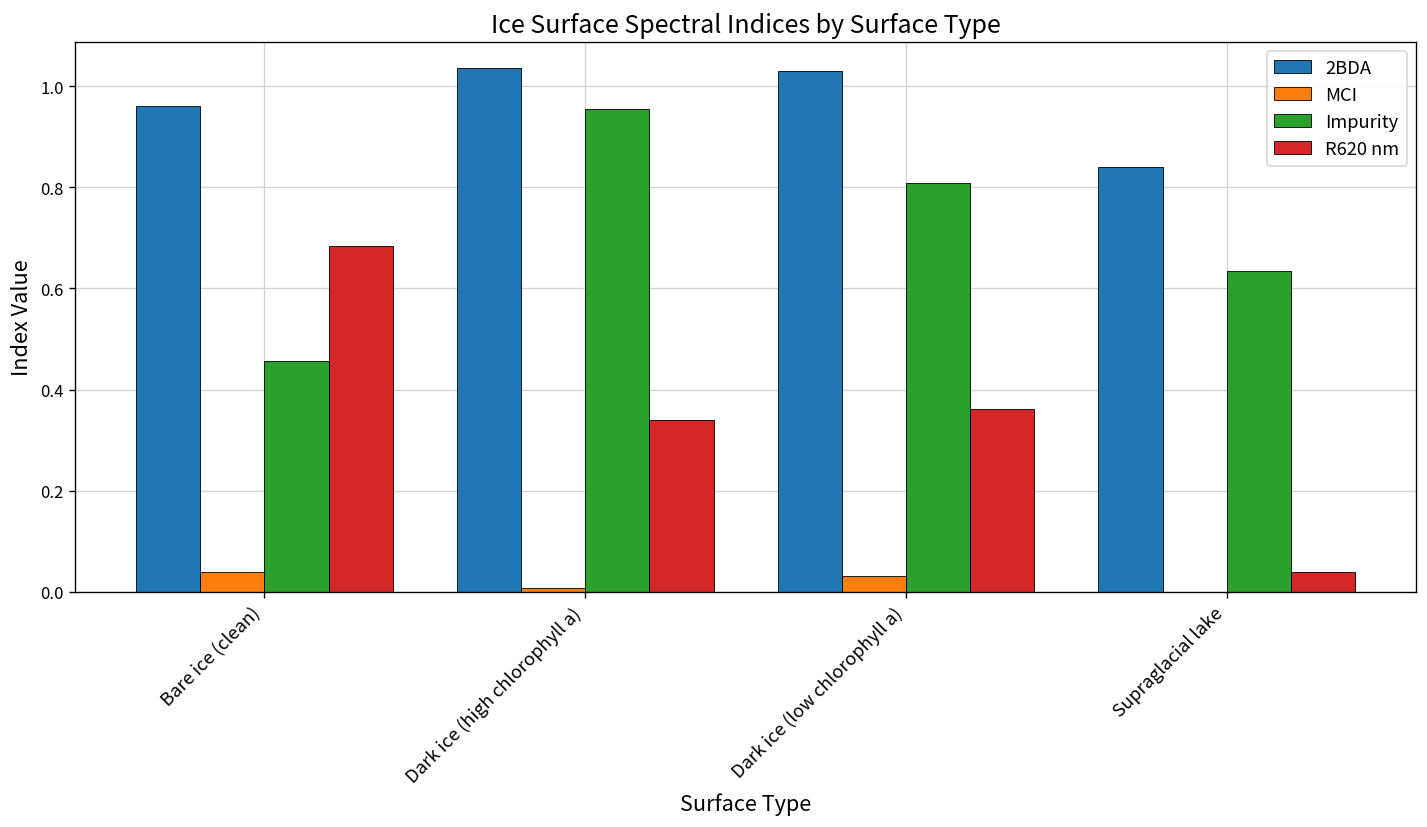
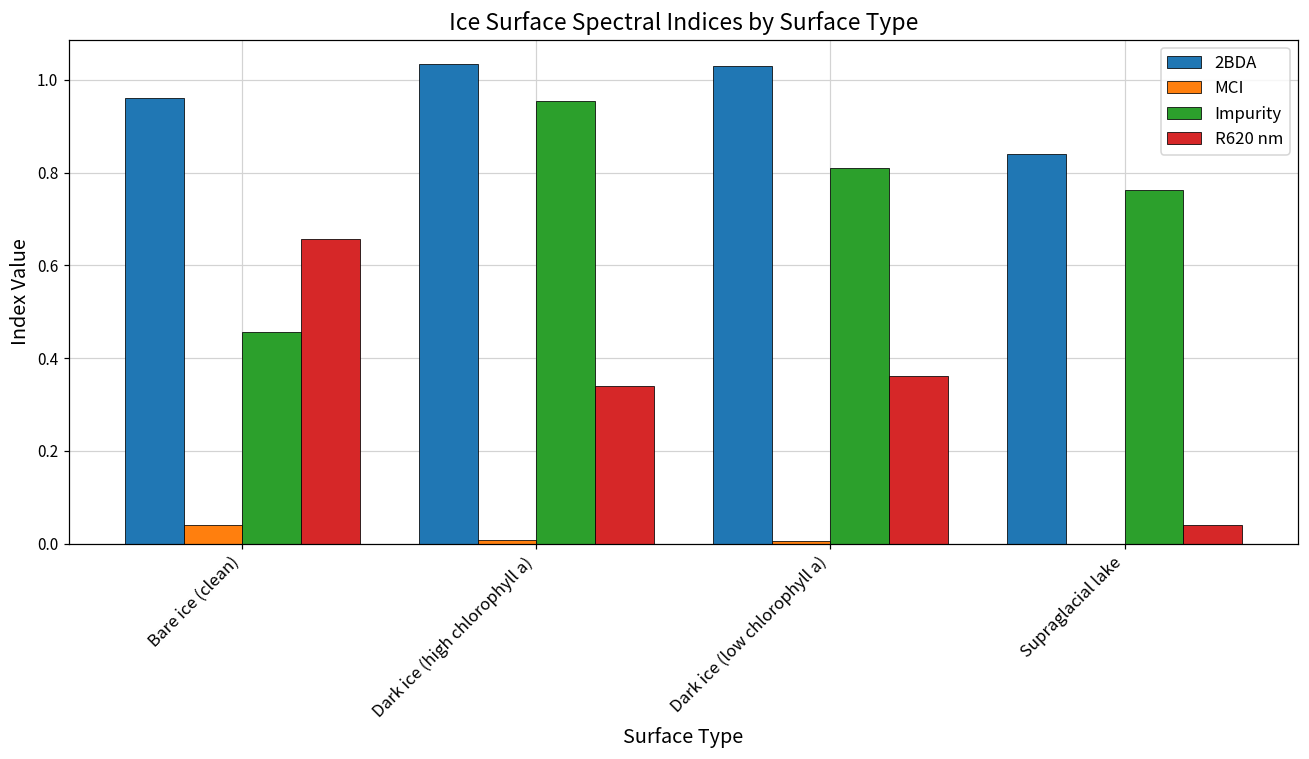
  {
    "2BDA": {
      "Bare ice (clean)": 0.96,
      "Dark ice (high chlorophyll a)": 1.04,
      "Dark ice (low chlorophyll a)": 1.03,
      "Supraglacial lake": 0.84
    },
    "MCI": {
      "Bare ice (clean)": 0.04,
      "Dark ice (high chlorophyll a)": 0.01,
-     "Dark ice (low chlorophyll a)": 0.03,
+     "Dark ice (low chlorophyll a)": 0.01,
      "Supraglacial lake": 0.00
    },
    "Impurity": {
      "Bare ice (clean)": 0.46,
      "Dark ice (high chlorophyll a)": 0.96,
      "Dark ice (low chlorophyll a)": 0.81,
-     "Supraglacial lake": 0.64
+     "Supraglacial lake": 0.76
    },
    "R620 nm": {
-     "Bare ice (clean)": 0.68,
+     "Bare ice (clean)": 0.66,
      "Dark ice (high chlorophyll a)": 0.34,
      "Dark ice (low chlorophyll a)": 0.36,
      "Supraglacial lake": 0.04
    }
  }
